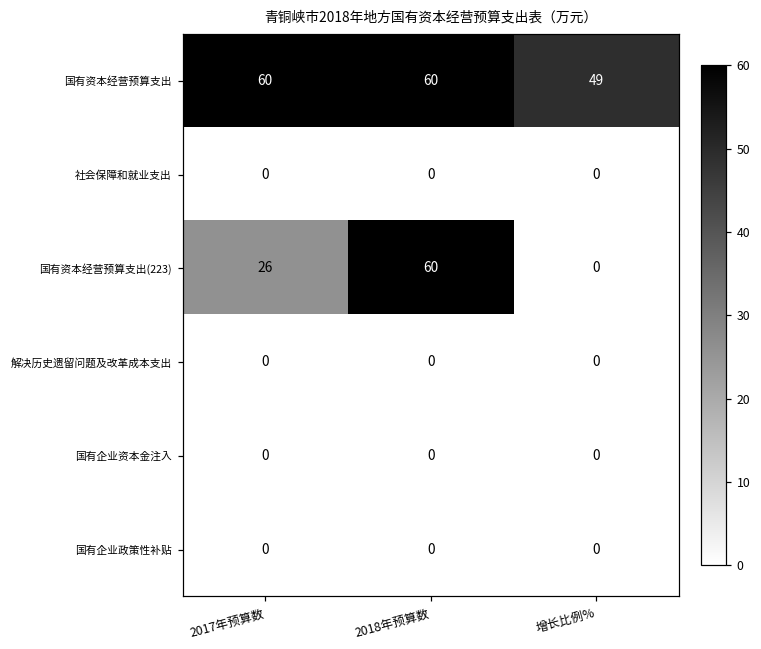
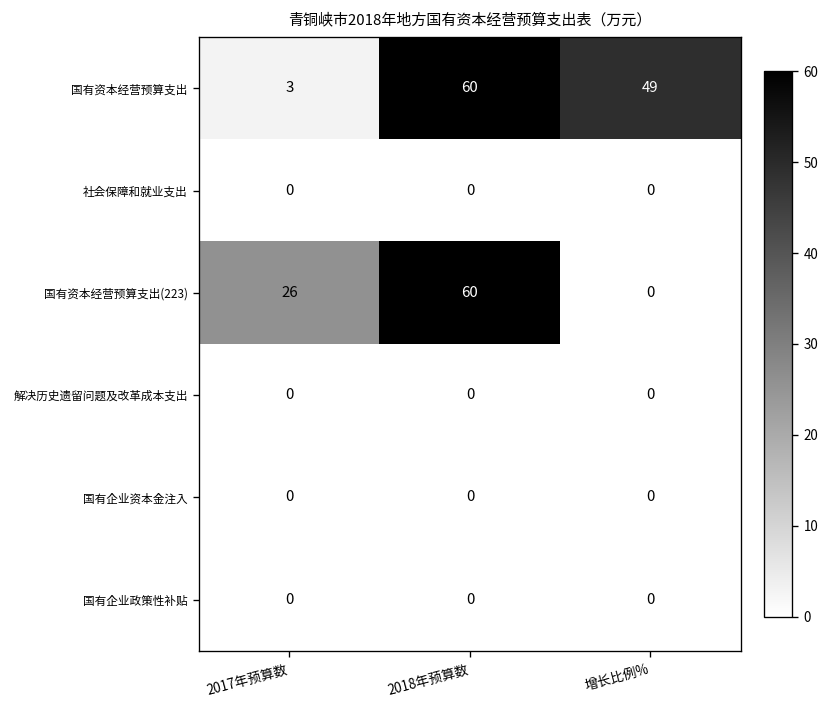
  {
    "国有资本经营预算支出": {
-     "2017年预算数": 60,
+     "2017年预算数": 3,
      "2018年预算数": 60,
      "增长比例%": 49
    },
    "社会保障和就业支出": {
      "2017年预算数": 0,
      "2018年预算数": 0,
      "增长比例%": 0
    },
    "国有资本经营预算支出(223)": {
      "2017年预算数": 26,
      "2018年预算数": 60,
      "增长比例%": 0
    },
    "解决历史遗留问题及改革成本支出": {
      "2017年预算数": 0,
      "2018年预算数": 0,
      "增长比例%": 0
    },
    "国有企业资本金注入": {
      "2017年预算数": 0,
      "2018年预算数": 0,
      "增长比例%": 0
    },
    "国有企业政策性补贴": {
      "2017年预算数": 0,
      "2018年预算数": 0,
      "增长比例%": 0
    }
  }
